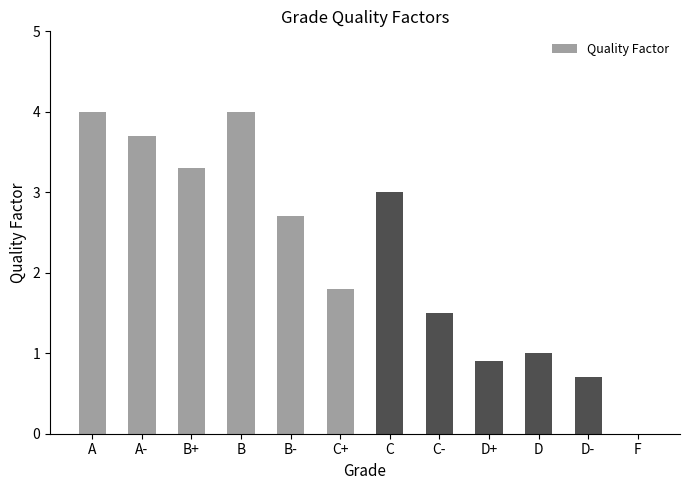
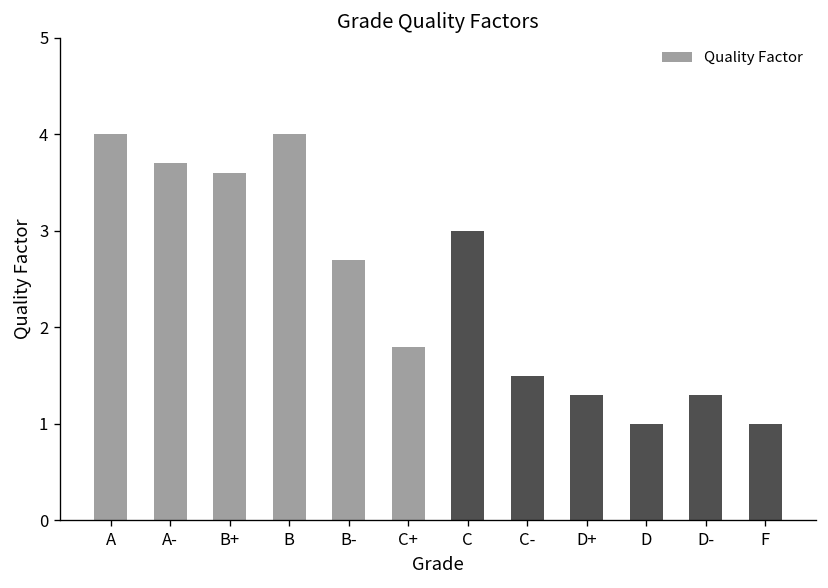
  {
    "A": 4.0,
    "A-": 3.7,
-   "B+": 3.3,
+   "B+": 3.6,
    "B": 4.0,
    "B-": 2.7,
    "C+": 1.8,
    "C": 3.0,
    "C-": 1.5,
-   "D+": 0.9,
+   "D+": 1.3,
    "D": 1.0,
-   "D-": 0.7,
-   "F": 0
+   "D-": 1.3,
+   "F": 1
  }
